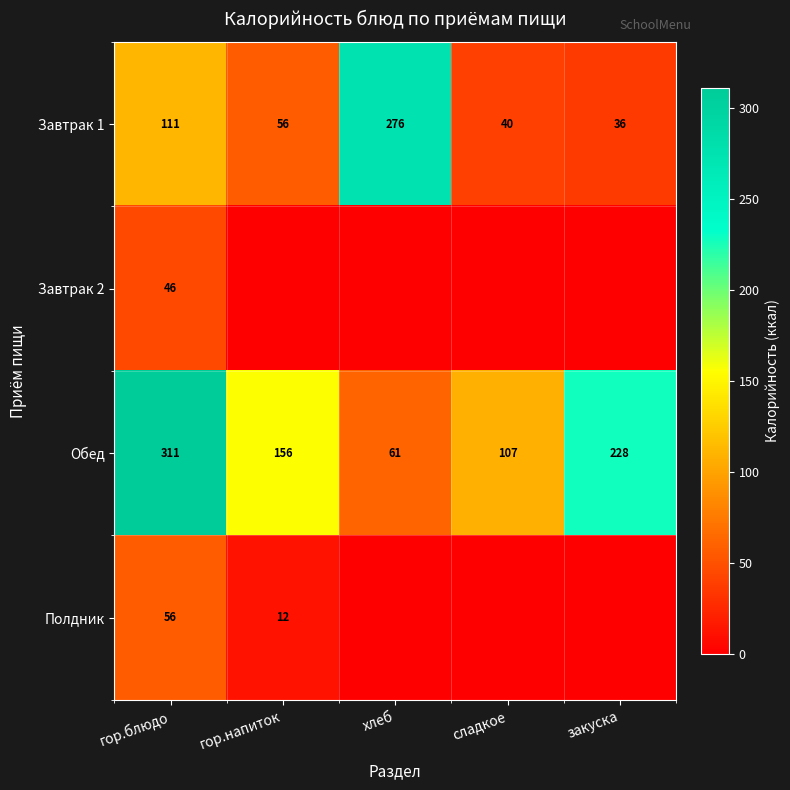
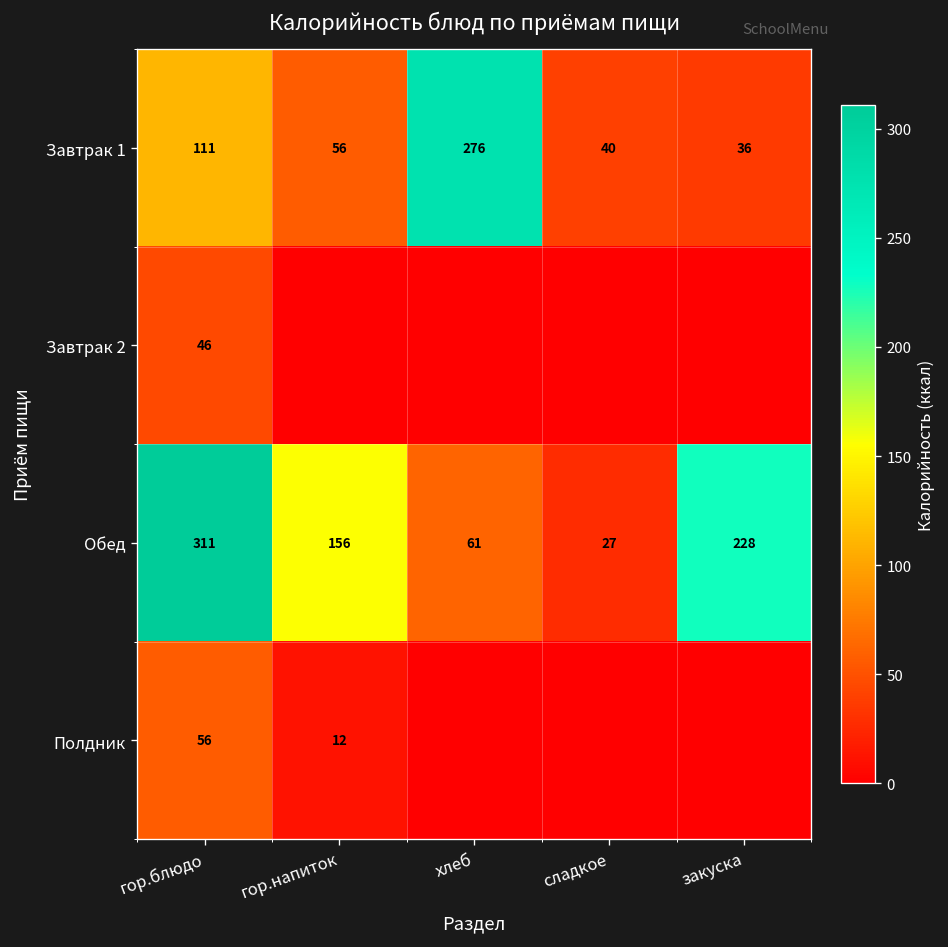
  {
    "Завтрак 1": {
      "гор.блюдо": 111,
      "гор.напиток": 56,
      "хлеб": 276,
      "сладкое": 40,
      "закуска": 36
    },
    "Завтрак 2": {
      "гор.блюдо": 46
    },
    "Обед": {
      "гор.блюдо": 311,
      "гор.напиток": 156,
      "хлеб": 61,
-     "сладкое": 107,
+     "сладкое": 27,
      "закуска": 228
    },
    "Полдник": {
      "гор.блюдо": 56,
      "гор.напиток": 12
    }
  }
